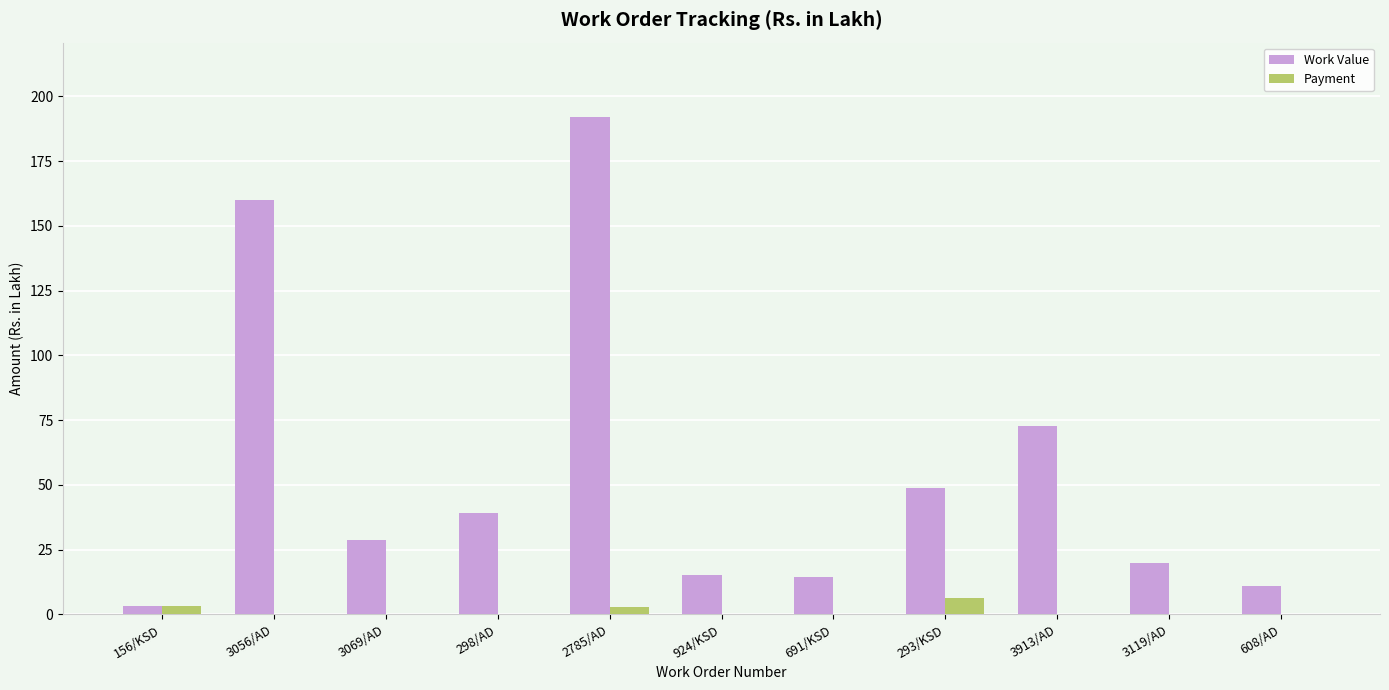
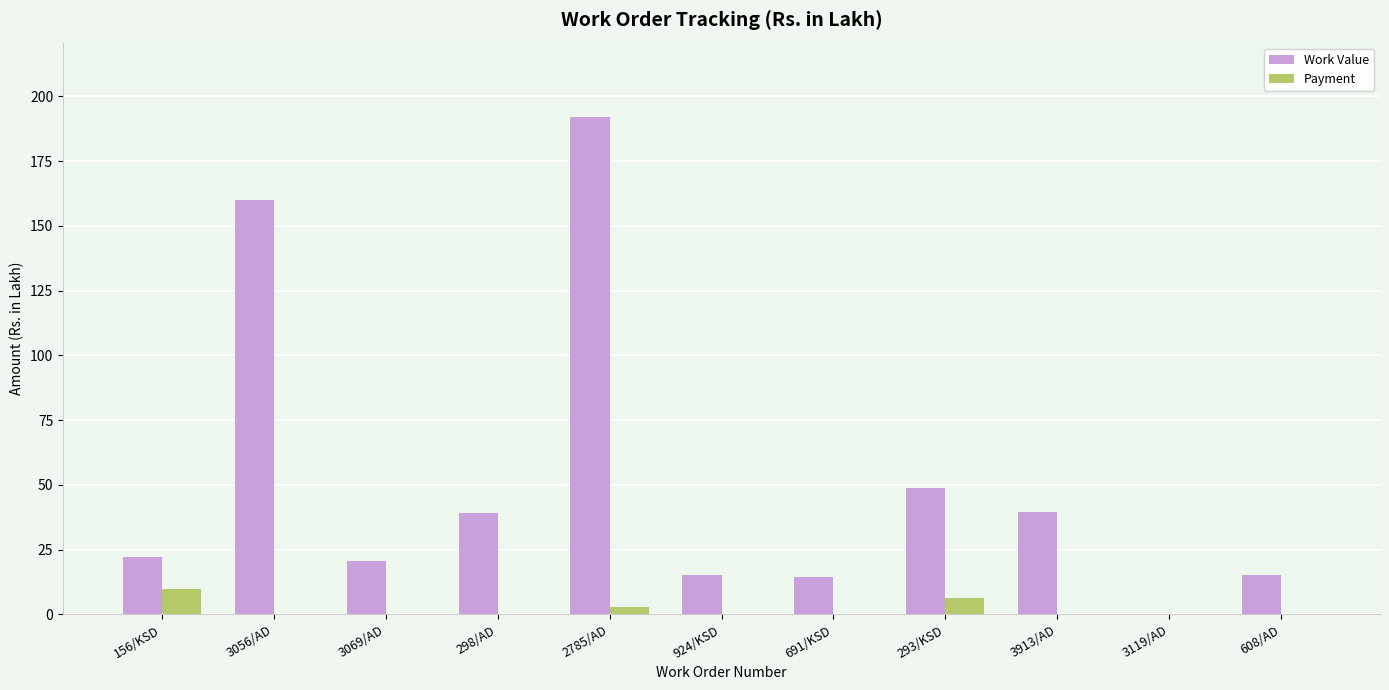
  {
    "Work Value": {
-     "156/KSD": 3,
+     "156/KSD": 22,
      "3056/AD": 160,
-     "3069/AD": 29,
+     "3069/AD": 20,
      "298/AD": 39,
      "2785/AD": 192,
      "924/KSD": 15,
      "691/KSD": 14,
      "293/KSD": 49,
-     "3913/AD": 73,
-     "3119/AD": 20,
-     "608/AD": 11
+     "3913/AD": 40,
+     "3119/AD": 0,
+     "608/AD": 15
    },
    "Payment": {
-     "156/KSD": 3,
+     "156/KSD": 10,
      "3056/AD": 0,
      "3069/AD": 0,
      "298/AD": 0,
      "2785/AD": 3,
      "924/KSD": 0,
      "691/KSD": 0,
      "293/KSD": 6,
      "3913/AD": 0,
      "3119/AD": 0,
      "608/AD": 0
    }
  }
